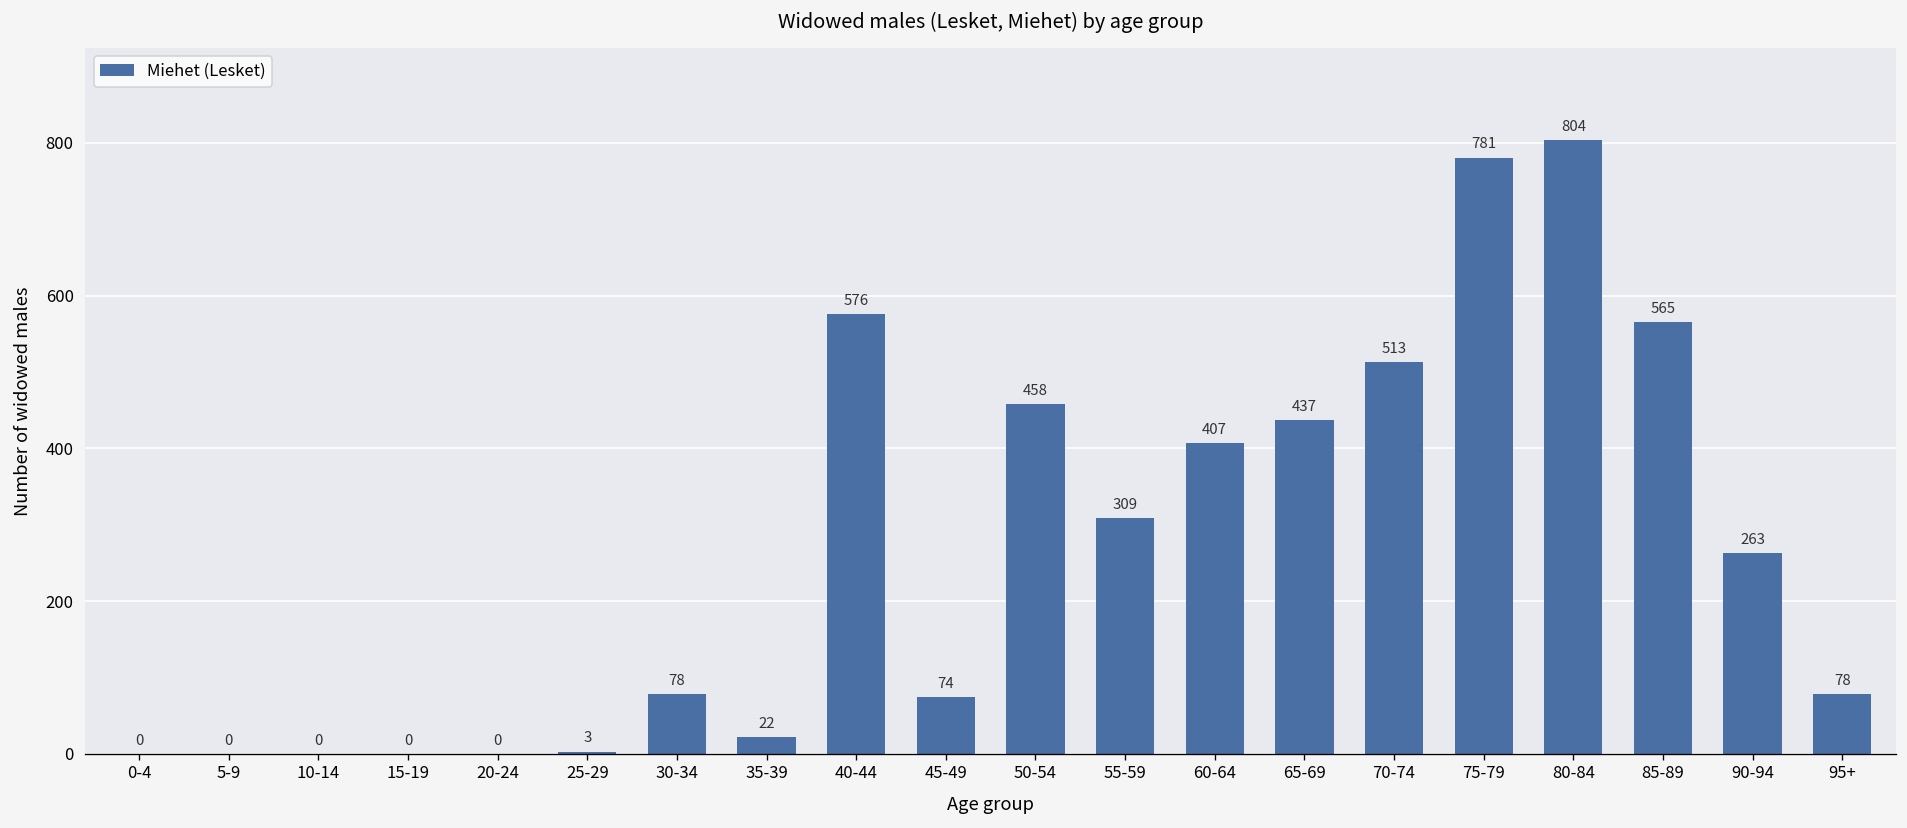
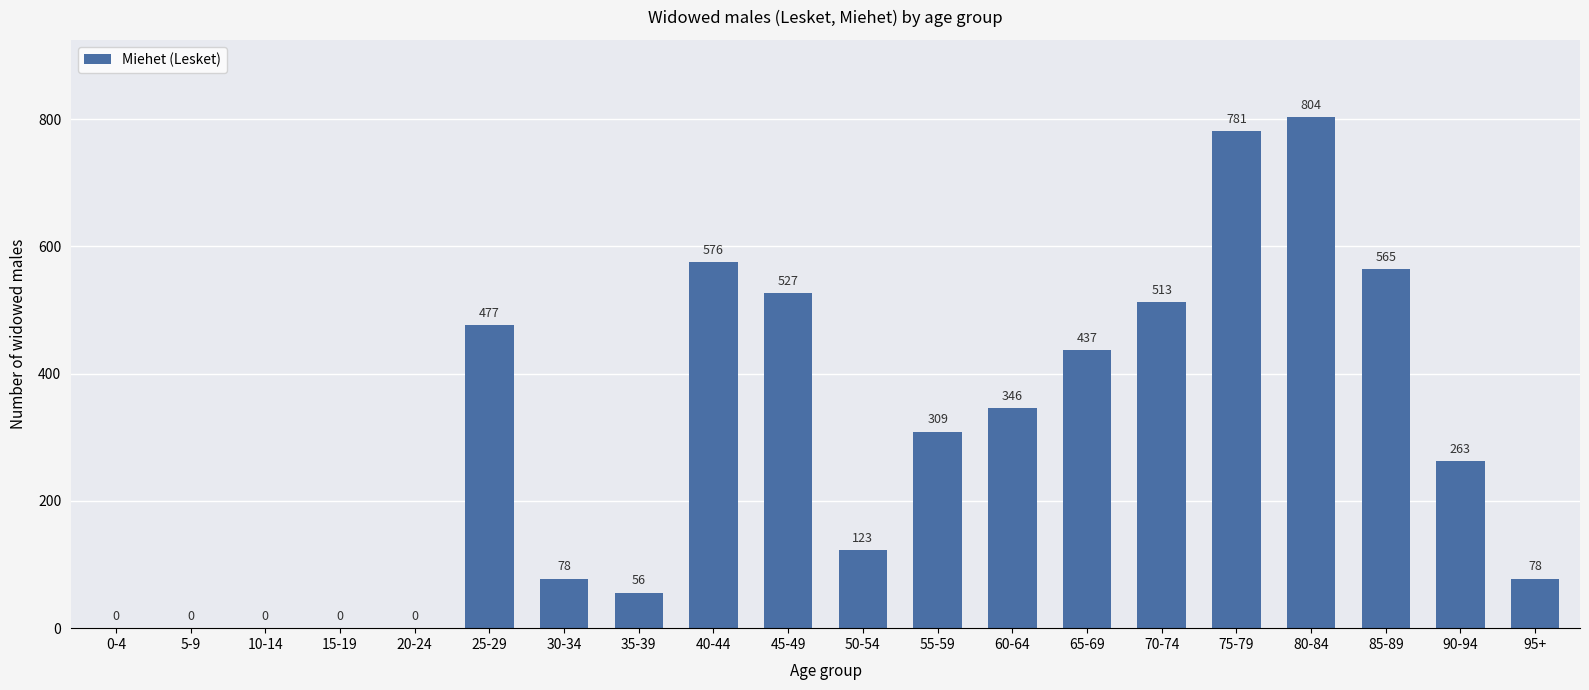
  {
    "0-4": 0,
    "5-9": 0,
    "10-14": 0,
    "15-19": 0,
    "20-24": 0,
-   "25-29": 3,
+   "25-29": 477,
    "30-34": 78,
-   "35-39": 22,
+   "35-39": 56,
    "40-44": 576,
-   "45-49": 74,
-   "50-54": 458,
+   "45-49": 527,
+   "50-54": 123,
    "55-59": 309,
-   "60-64": 407,
+   "60-64": 346,
    "65-69": 437,
    "70-74": 513,
    "75-79": 781,
    "80-84": 804,
    "85-89": 565,
    "90-94": 263,
    "95+": 78
  }
